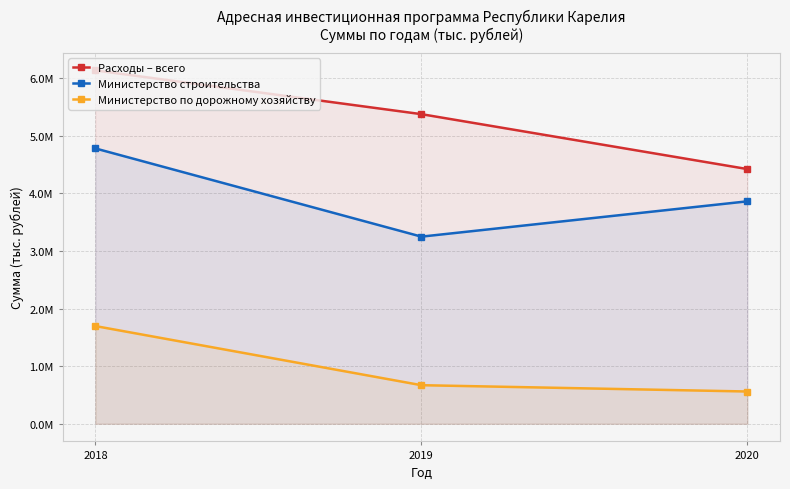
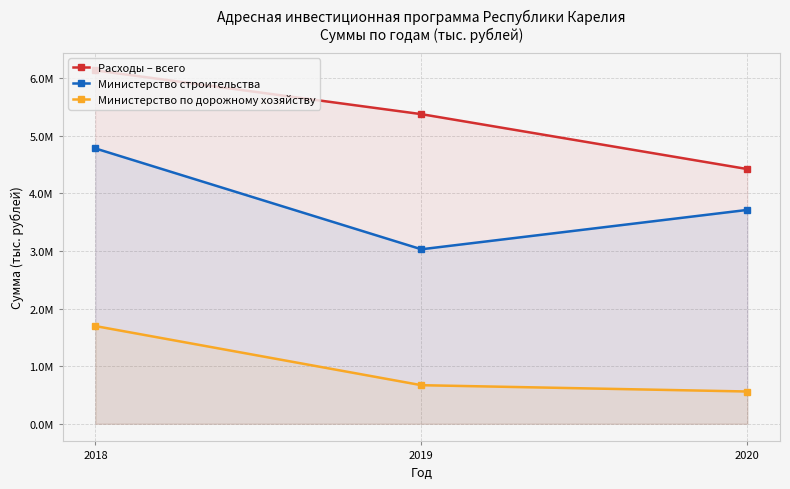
  {
    "Расходы – всего": {
      "2019": 5400000,
      "2020": 4400000
    },
    "Министерство строительства": {
      "2018": 4800000,
-     "2019": 3200000,
-     "2020": 3900000
+     "2019": 3000000,
+     "2020": 3700000
    },
    "Министерство по дорожному хозяйству": {
      "2018": 1700000,
      "2019": 700000,
      "2020": 600000
    }
  }
